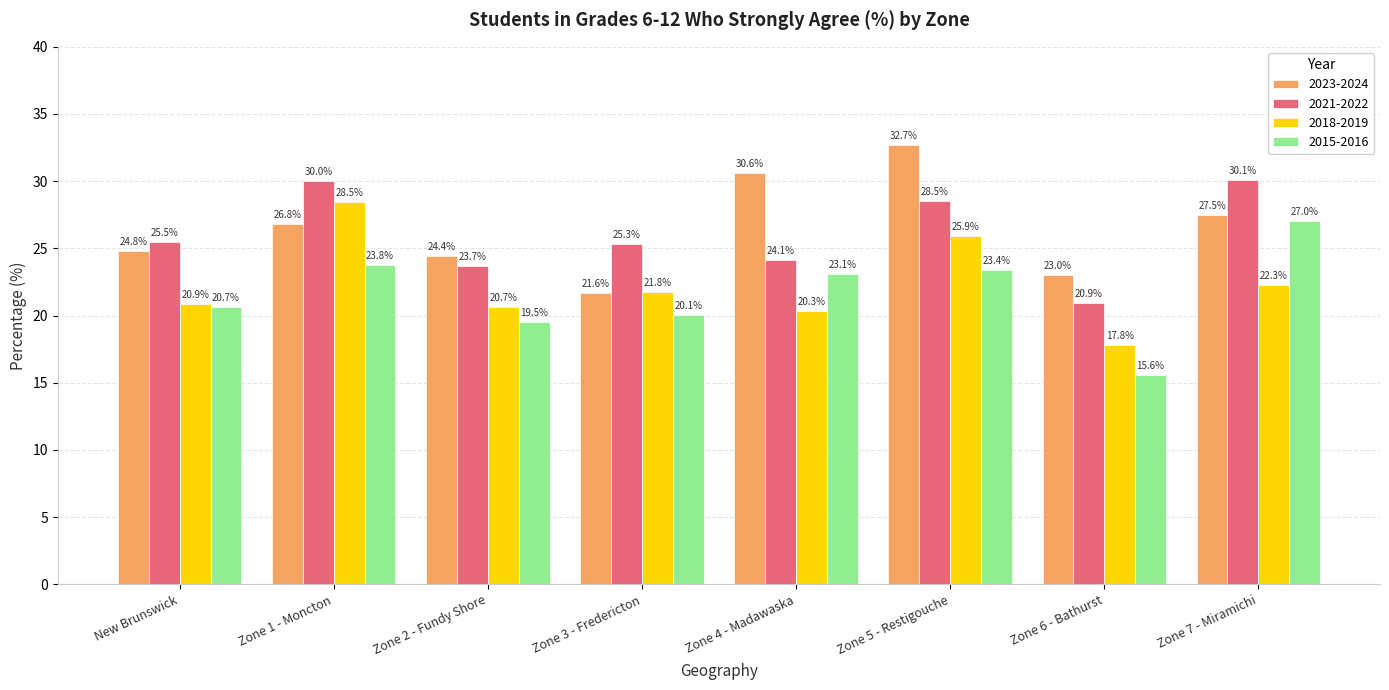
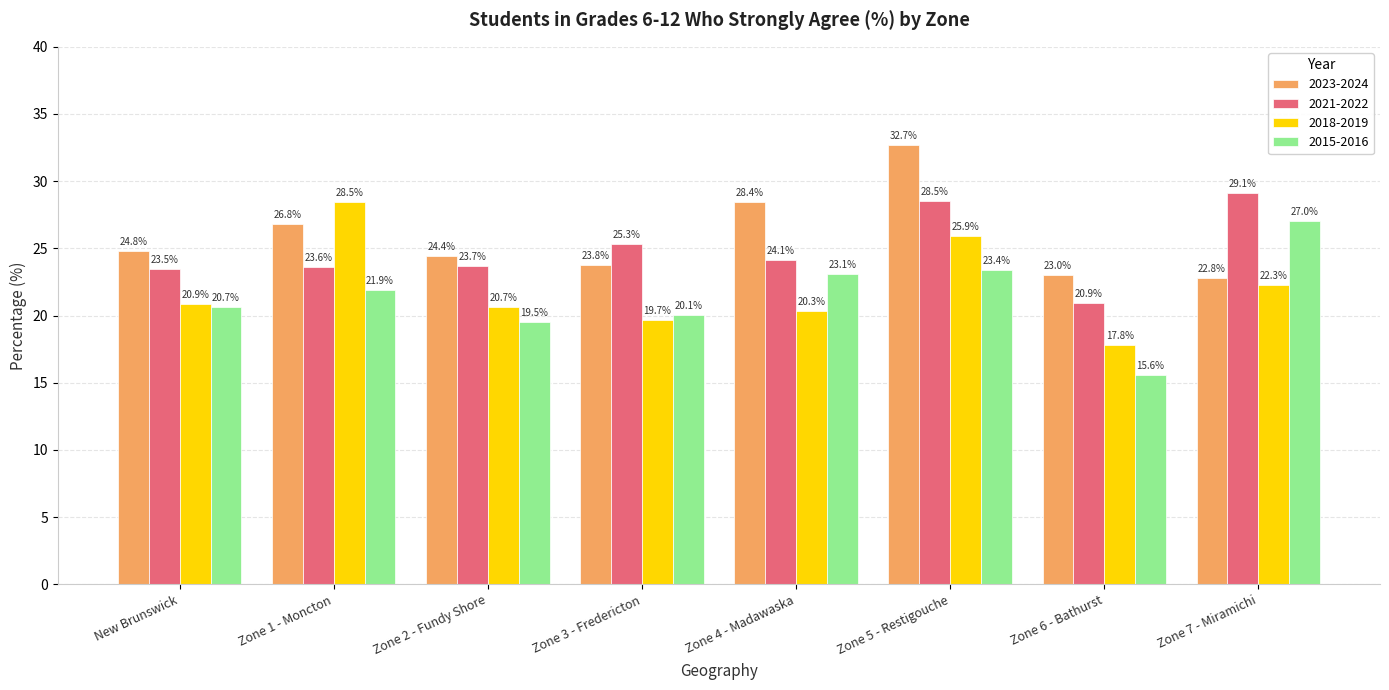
  {
    "2023-2024": {
      "New Brunswick": "24.8%",
      "Zone 1 - Moncton": "26.8%",
      "Zone 2 - Fundy Shore": "24.4%",
-     "Zone 3 - Fredericton": "21.6%",
-     "Zone 4 - Madawaska": "30.6%",
+     "Zone 3 - Fredericton": "23.8%",
+     "Zone 4 - Madawaska": "28.4%",
      "Zone 5 - Restigouche": "32.7%",
      "Zone 6 - Bathurst": "23.0%",
-     "Zone 7 - Miramichi": "27.5%"
+     "Zone 7 - Miramichi": "22.8%"
    },
    "2021-2022": {
-     "New Brunswick": "25.5%",
-     "Zone 1 - Moncton": "30.0%",
+     "New Brunswick": "23.5%",
+     "Zone 1 - Moncton": "23.6%",
      "Zone 2 - Fundy Shore": "23.7%",
      "Zone 3 - Fredericton": "25.3%",
      "Zone 4 - Madawaska": "24.1%",
      "Zone 5 - Restigouche": "28.5%",
      "Zone 6 - Bathurst": "20.9%",
-     "Zone 7 - Miramichi": "30.1%"
+     "Zone 7 - Miramichi": "29.1%"
    },
    "2018-2019": {
      "New Brunswick": "20.9%",
      "Zone 1 - Moncton": "28.5%",
      "Zone 2 - Fundy Shore": "20.7%",
-     "Zone 3 - Fredericton": "21.8%",
+     "Zone 3 - Fredericton": "19.7%",
      "Zone 4 - Madawaska": "20.3%",
      "Zone 5 - Restigouche": "25.9%",
      "Zone 6 - Bathurst": "17.8%",
      "Zone 7 - Miramichi": "22.3%"
    },
    "2015-2016": {
      "New Brunswick": "20.7%",
-     "Zone 1 - Moncton": "23.8%",
+     "Zone 1 - Moncton": "21.9%",
      "Zone 2 - Fundy Shore": "19.5%",
      "Zone 3 - Fredericton": "20.1%",
      "Zone 4 - Madawaska": "23.1%",
      "Zone 5 - Restigouche": "23.4%",
      "Zone 6 - Bathurst": "15.6%",
      "Zone 7 - Miramichi": "27.0%"
    }
  }
